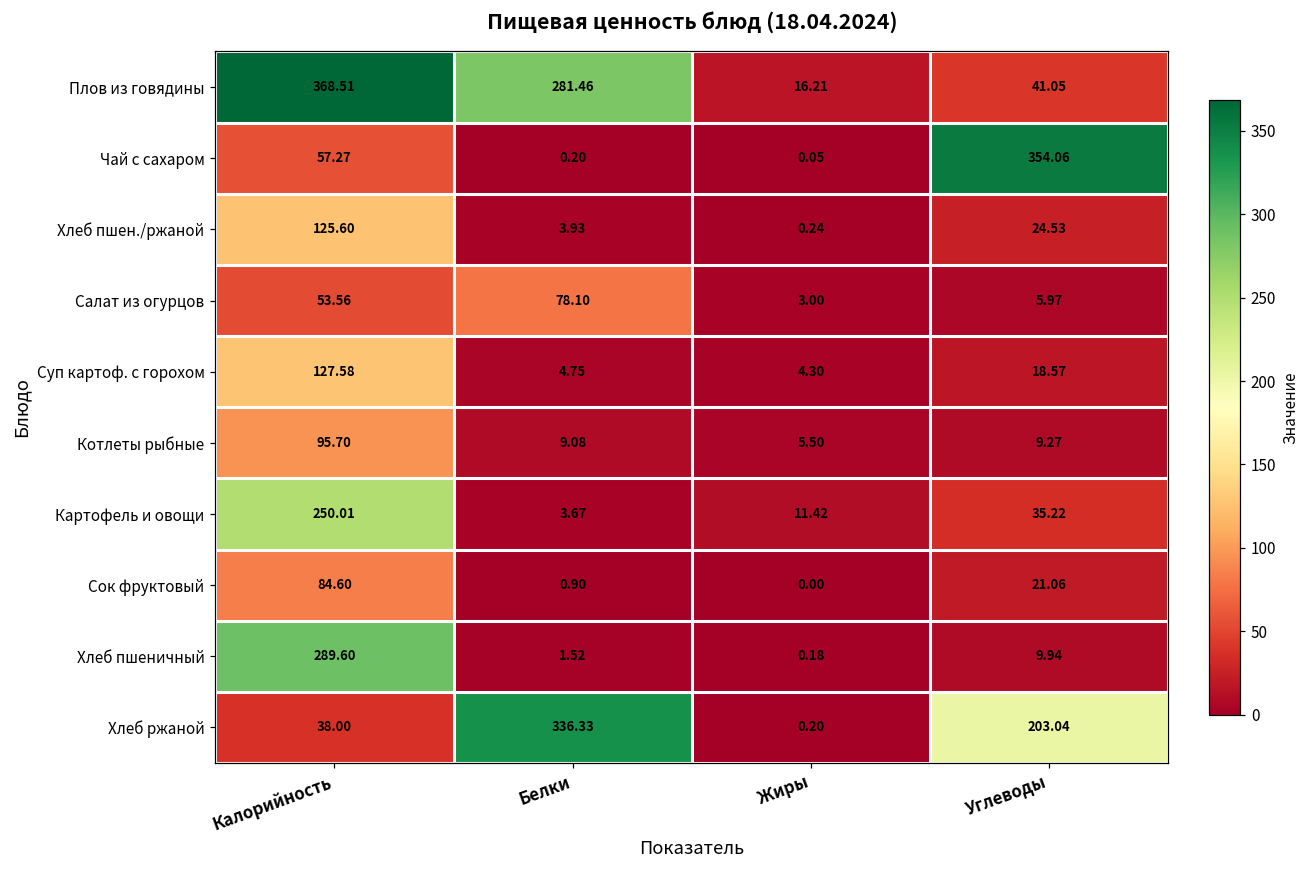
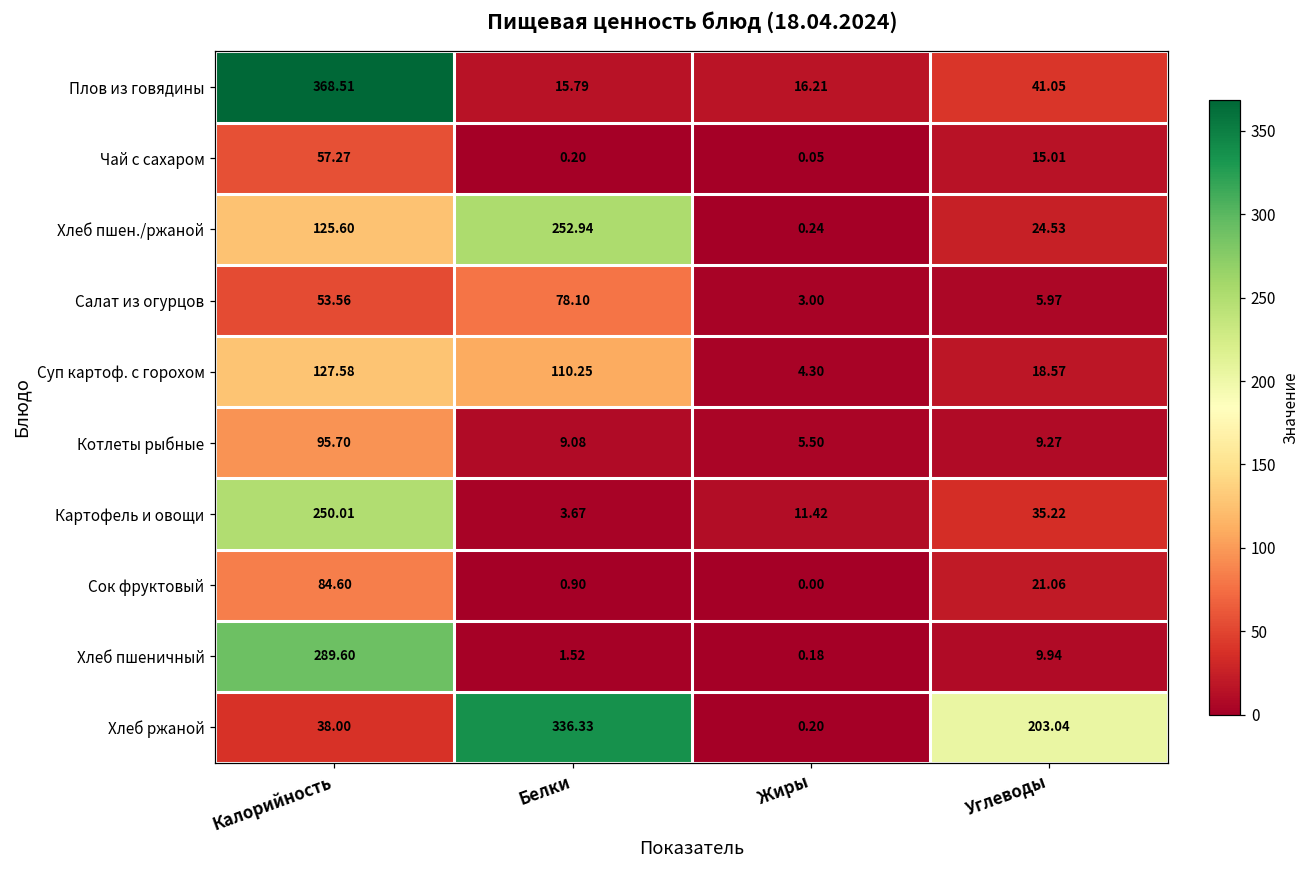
  {
    "Плов из говядины": {
      "Калорийность": 368.51,
-     "Белки": 281.46,
+     "Белки": 15.79,
      "Жиры": 16.21,
      "Углеводы": 41.05
    },
    "Чай с сахаром": {
      "Калорийность": 57.27,
      "Белки": 0.20,
      "Жиры": 0.05,
-     "Углеводы": 354.06
+     "Углеводы": 15.01
    },
    "Хлеб пшен./ржаной": {
      "Калорийность": 125.60,
-     "Белки": 3.93,
+     "Белки": 252.94,
      "Жиры": 0.24,
      "Углеводы": 24.53
    },
    "Салат из огурцов": {
      "Калорийность": 53.56,
      "Белки": 78.10,
      "Жиры": 3.00,
      "Углеводы": 5.97
    },
    "Суп картоф. с горохом": {
      "Калорийность": 127.58,
-     "Белки": 4.75,
+     "Белки": 110.25,
      "Жиры": 4.30,
      "Углеводы": 18.57
    },
    "Котлеты рыбные": {
      "Калорийность": 95.70,
      "Белки": 9.08,
      "Жиры": 5.50,
      "Углеводы": 9.27
    },
    "Картофель и овощи": {
      "Калорийность": 250.01,
      "Белки": 3.67,
      "Жиры": 11.42,
      "Углеводы": 35.22
    },
    "Сок фруктовый": {
      "Калорийность": 84.60,
      "Белки": 0.90,
      "Жиры": 0.00,
      "Углеводы": 21.06
    },
    "Хлеб пшеничный": {
      "Калорийность": 289.60,
      "Белки": 1.52,
      "Жиры": 0.18,
      "Углеводы": 9.94
    },
    "Хлеб ржаной": {
      "Калорийность": 38.00,
      "Белки": 336.33,
      "Жиры": 0.20,
      "Углеводы": 203.04
    }
  }
